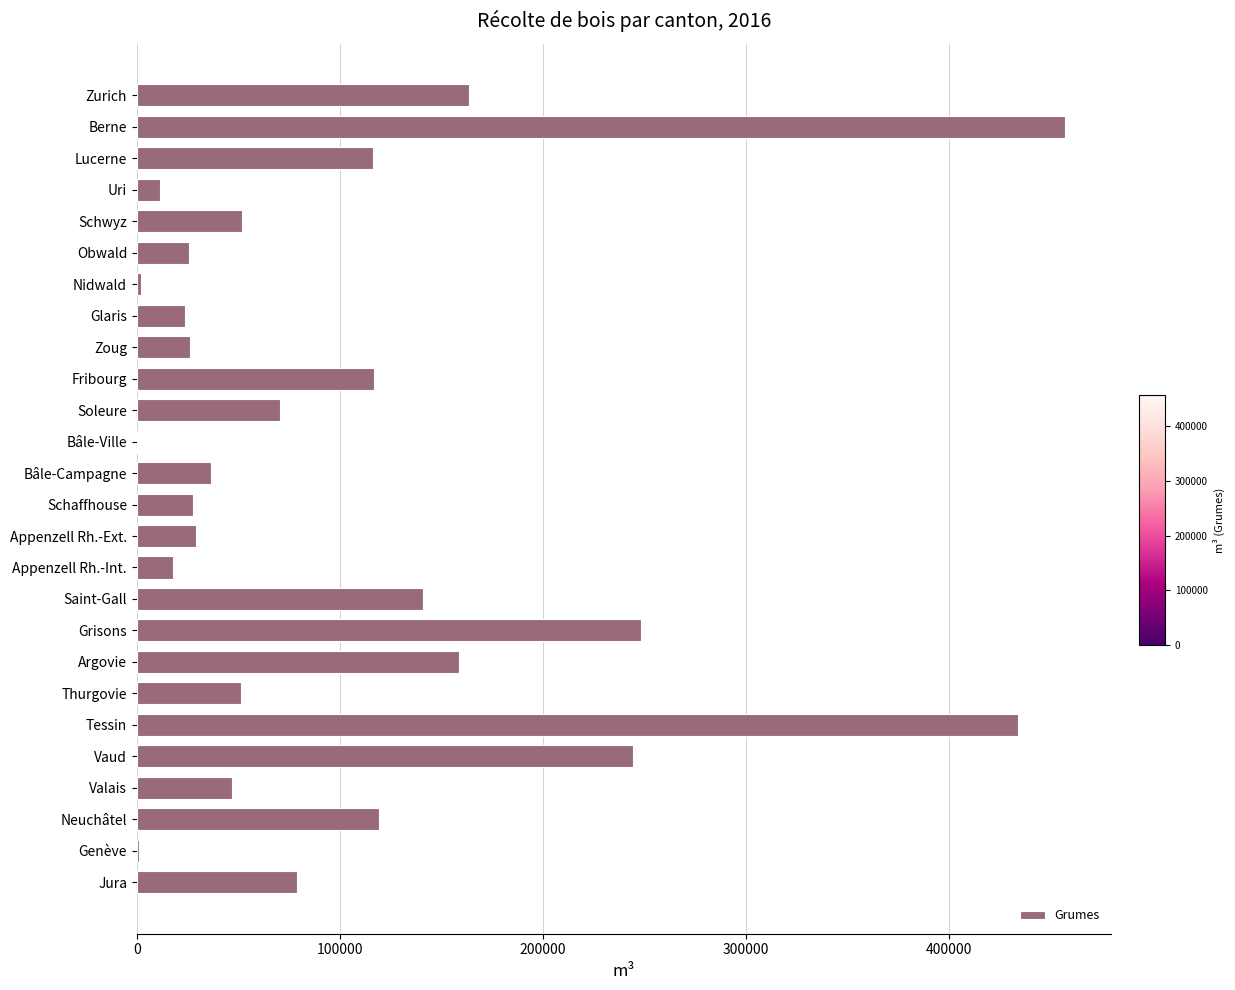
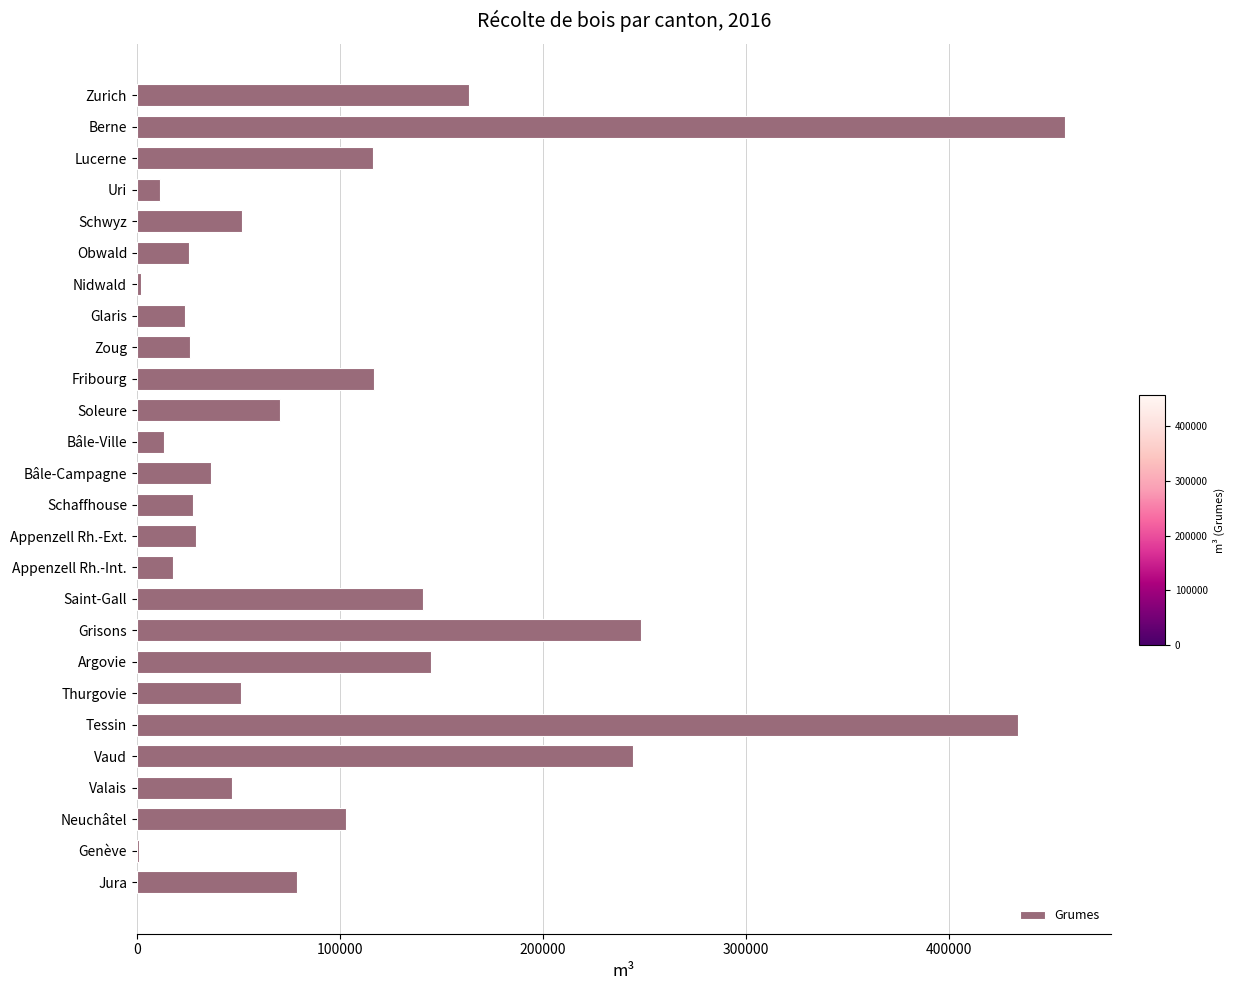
  {
    "Zurich": 163000,
    "Berne": 457000,
    "Lucerne": 116000,
    "Uri": 11000,
    "Schwyz": 52000,
    "Obwald": 26000,
    "Nidwald": 2000,
    "Glaris": 23000,
    "Zoug": 26000,
    "Fribourg": 117000,
    "Soleure": 71000,
-   "Bâle-Ville": 1000,
+   "Bâle-Ville": 13000,
    "Bâle-Campagne": 37000,
    "Schaffhouse": 28000,
    "Appenzell Rh.-Ext.": 29000,
    "Appenzell Rh.-Int.": 18000,
    "Saint-Gall": 141000,
    "Grisons": 248000,
-   "Argovie": 159000,
+   "Argovie": 145000,
    "Thurgovie": 51000,
    "Tessin": 434000,
    "Vaud": 244000,
    "Valais": 47000,
-   "Neuchâtel": 119000,
+   "Neuchâtel": 103000,
    "Jura": 79000
  }
